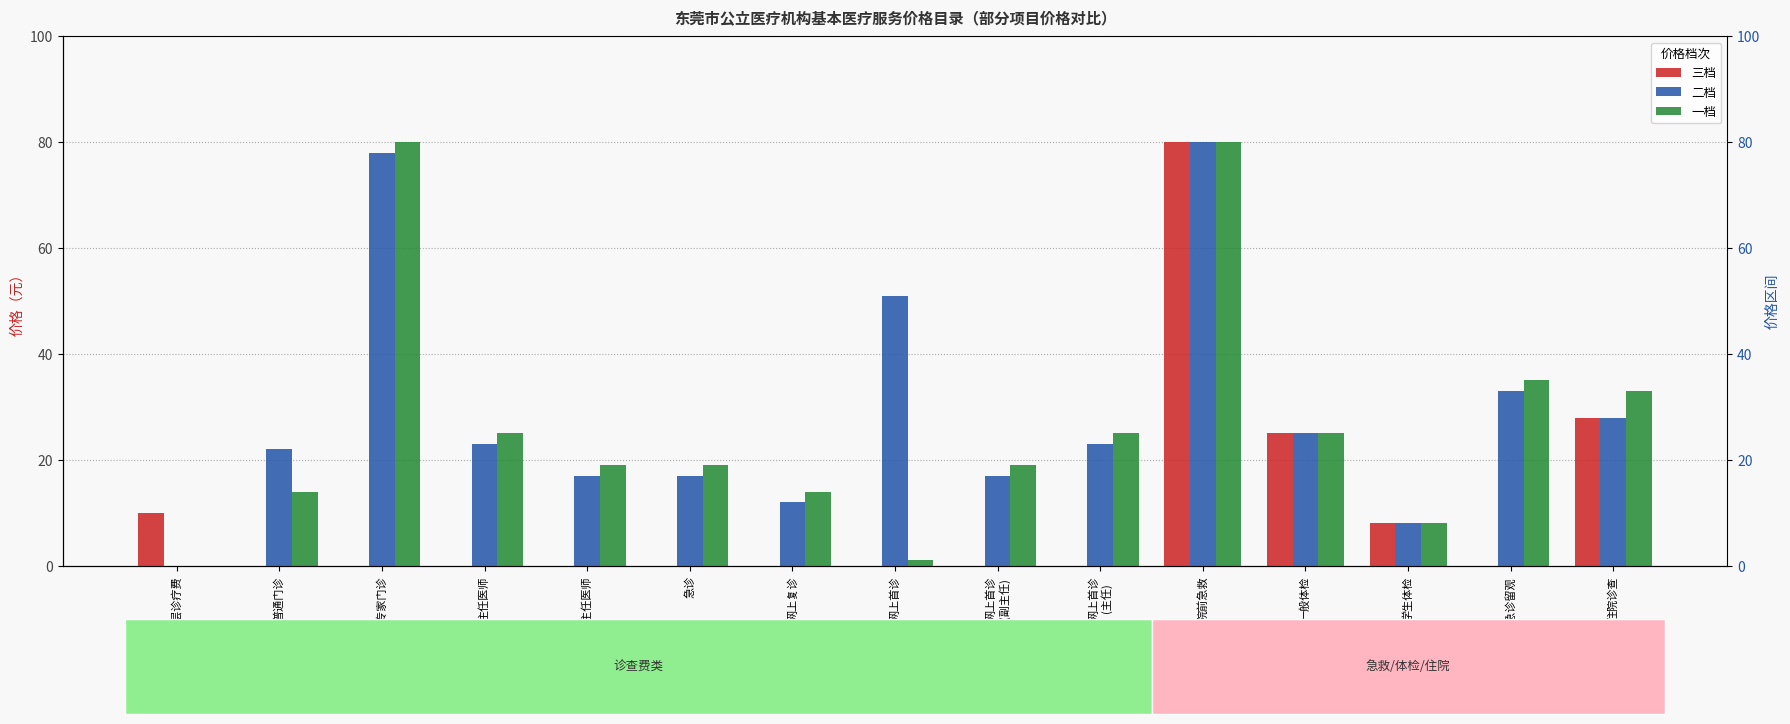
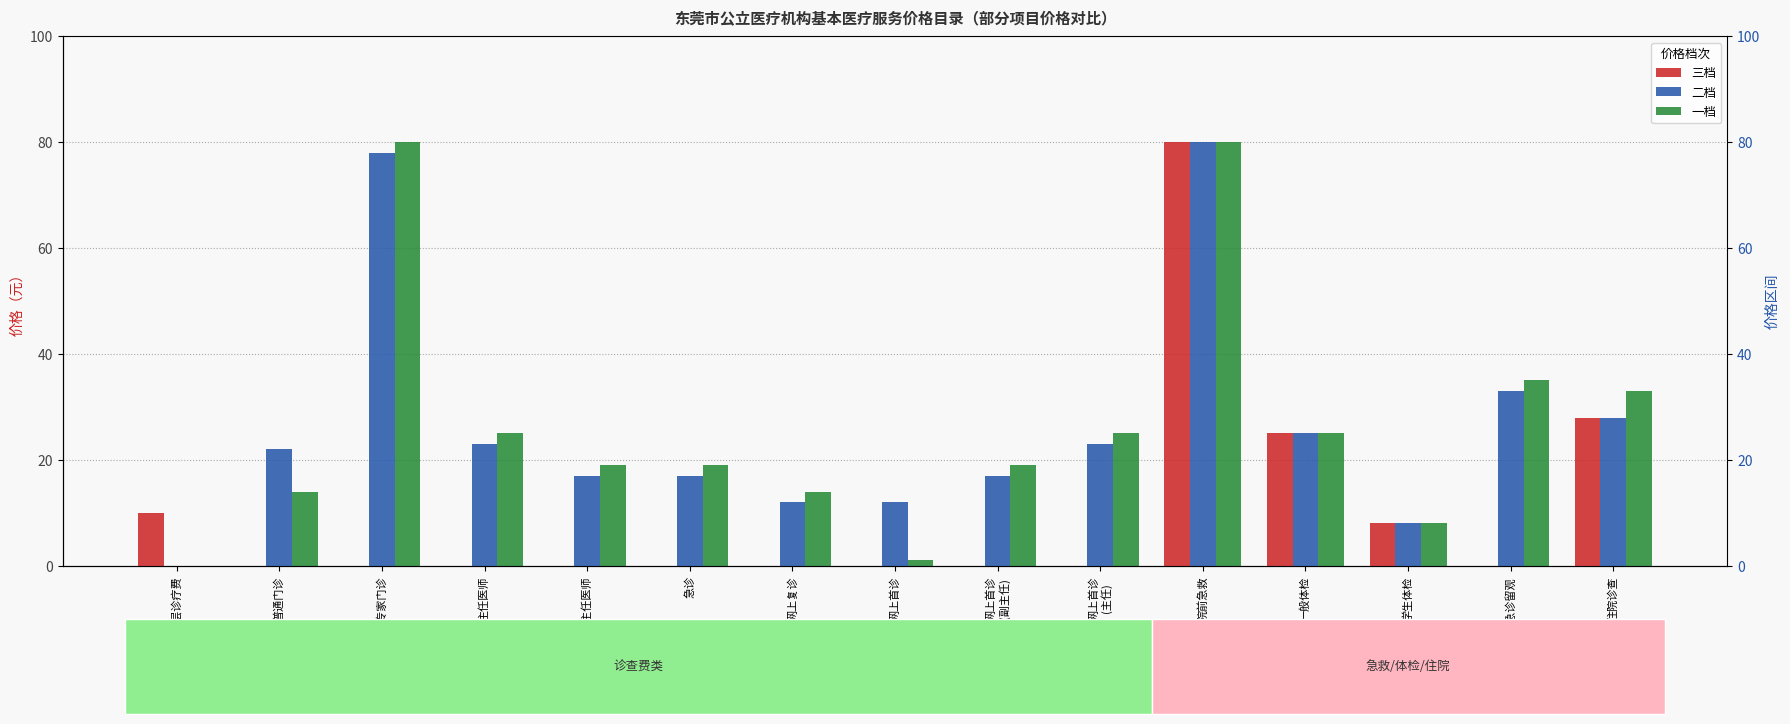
  {
    "三档": {
      "基层诊疗费": 10,
      "普通门诊": 0,
      "名专家门诊": 0,
      "主任医师": 0,
      "副主任医师": 0,
      "急诊": 0,
      "网上复诊": 0,
      "网上首诊": 0,
      "网上首诊 (副主任)": 0,
      "网上首诊 (主任)": 0,
      "院前急救": 80,
      "一般体检": 25,
      "学生体检": 8,
      "门急诊留观": 0,
      "住院诊查": 28
    },
    "二档": {
      "基层诊疗费": 0,
      "普通门诊": 22,
      "名专家门诊": 78,
      "主任医师": 23,
      "副主任医师": 17,
      "急诊": 17,
      "网上复诊": 12,
-     "网上首诊": 51,
+     "网上首诊": 12,
      "网上首诊 (副主任)": 17,
      "网上首诊 (主任)": 23,
      "院前急救": 80,
      "一般体检": 25,
      "学生体检": 8,
      "门急诊留观": 33,
      "住院诊查": 28
    },
    "一档": {
      "基层诊疗费": 0,
      "普通门诊": 14,
      "名专家门诊": 80,
      "主任医师": 25,
      "副主任医师": 19,
      "急诊": 19,
      "网上复诊": 14,
      "网上首诊": 1,
      "网上首诊 (副主任)": 19,
      "网上首诊 (主任)": 25,
      "院前急救": 80,
      "一般体检": 25,
      "学生体检": 8,
      "门急诊留观": 35,
      "住院诊查": 33
    }
  }
